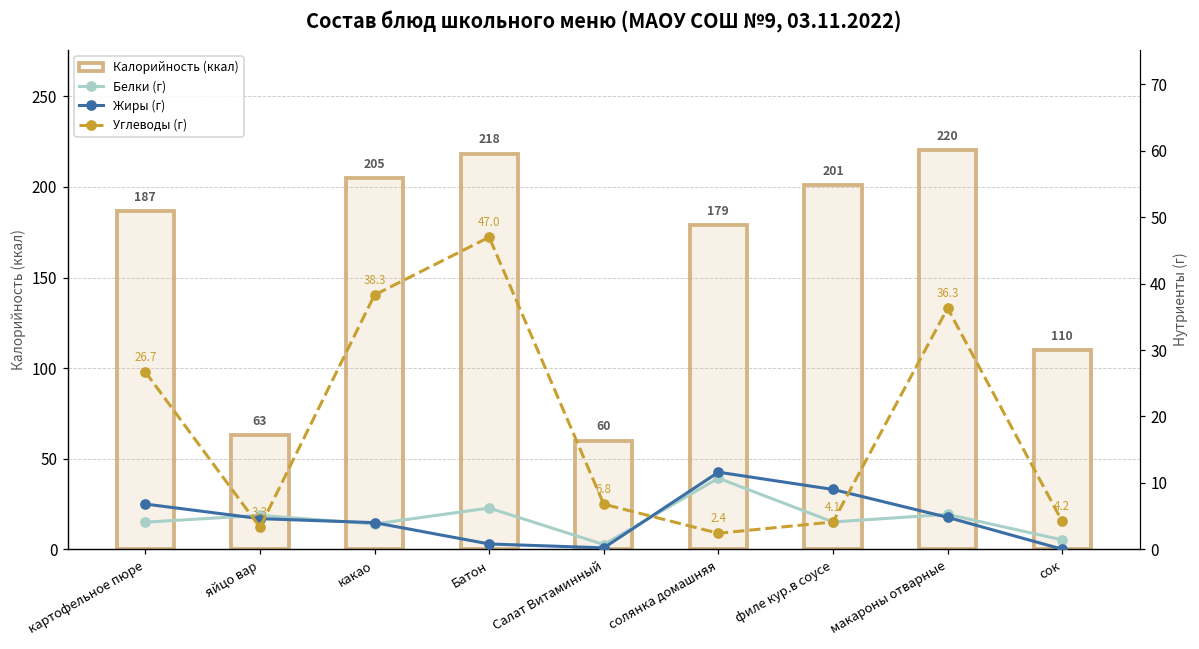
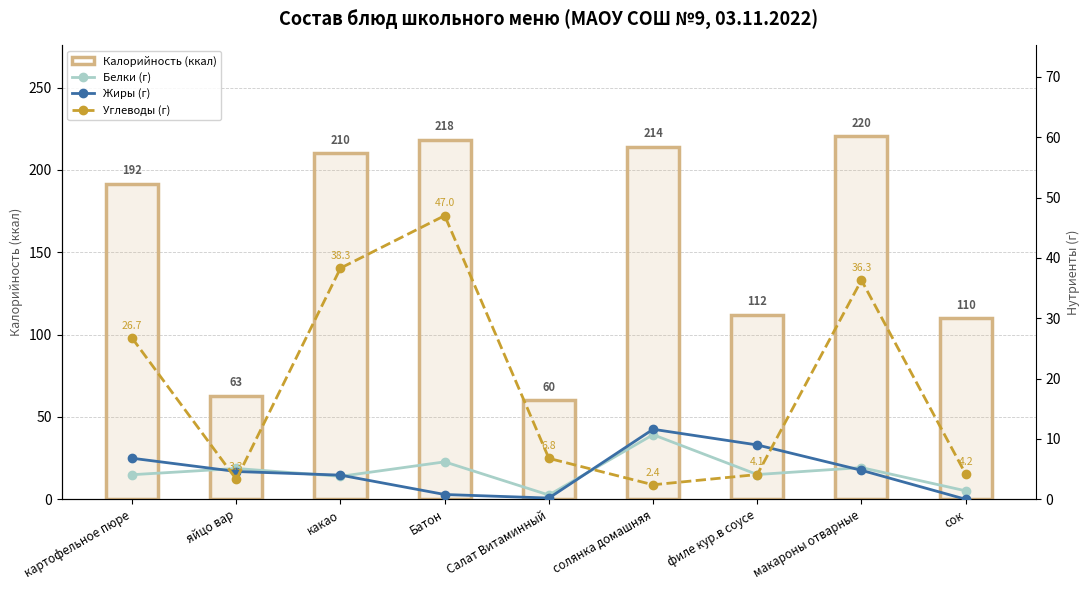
  {
    "Калорийность (ккал)": {
-     "картофельное пюре": 187,
+     "картофельное пюре": 192,
      "яйцо вар": 63,
-     "какао": 205,
+     "какао": 210,
      "Батон": 218,
      "Салат Витаминный": 60,
-     "солянка домашняя": 179,
-     "филе кур.в соусе": 201,
+     "солянка домашняя": 214,
+     "филе кур.в соусе": 112,
      "макароны отварные": 220,
      "сок": 110
    },
    "Углеводы (г)": {
      "картофельное пюре": 26.7,
      "какао": 38.3,
      "Батон": 47.0,
      "Салат Витаминный": 6.8,
      "солянка домашняя": 2.4,
      "макароны отварные": 36.3,
      "сок": 4.2
    }
  }
